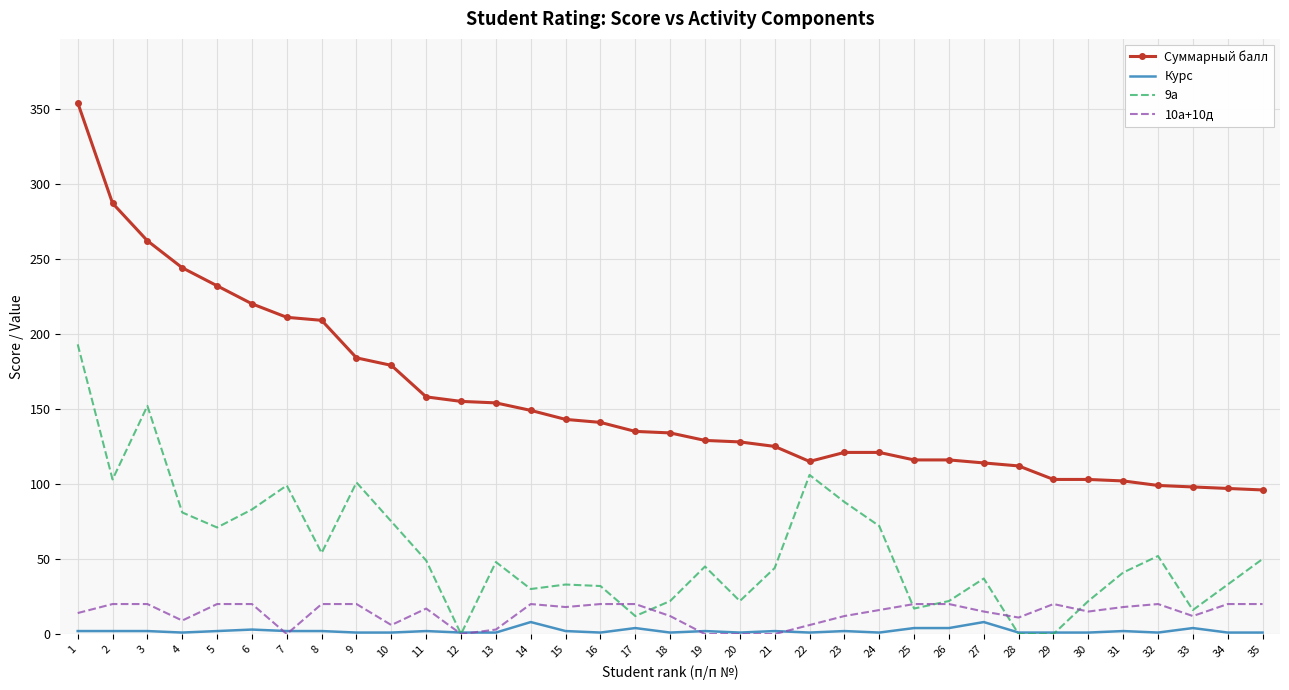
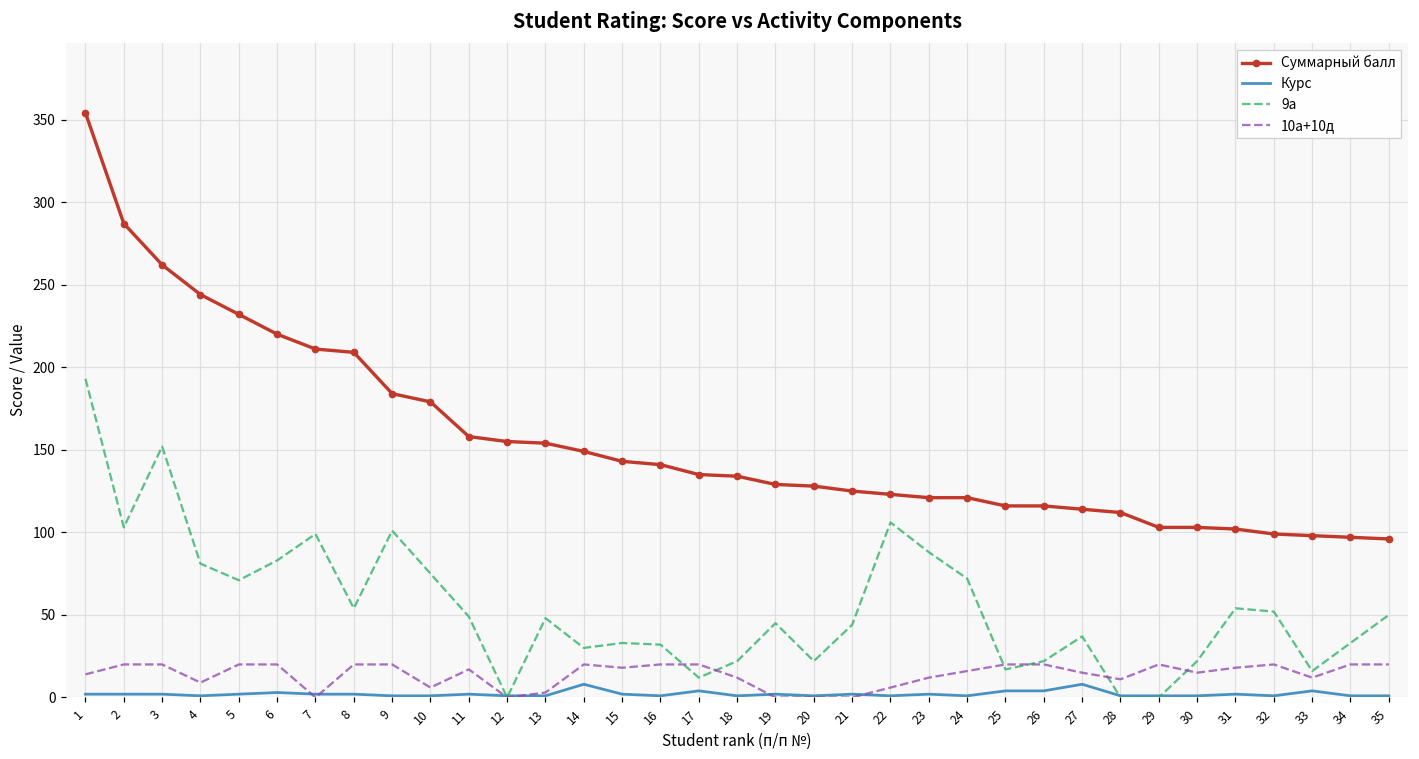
  {
    "Суммарный балл": {
      "1": 354,
      "2": 287,
      "3": 262,
      "4": 244,
      "5": 232,
      "6": 220,
      "7": 211,
      "8": 209,
      "9": 184,
      "10": 179,
      "11": 158,
      "12": 155,
      "13": 154,
      "14": 149,
      "15": 143,
      "16": 141,
      "17": 135,
      "18": 134,
      "19": 129,
      "20": 128,
      "21": 125,
-     "22": 115,
+     "22": 123,
      "23": 121,
      "24": 121,
      "25": 116,
      "26": 116,
      "27": 114,
      "28": 112,
      "29": 103,
      "30": 103,
      "31": 102,
      "32": 99,
      "33": 98,
      "34": 97,
      "35": 96
    },
    "Курс": {
      "1": 2,
      "2": 2,
      "3": 2,
      "4": 1,
      "5": 2,
      "6": 3,
      "7": 2,
      "8": 2,
      "9": 1,
      "10": 1,
      "11": 2,
      "13": 1,
      "14": 8,
      "15": 2,
      "16": 1,
      "17": 4,
      "18": 1,
      "19": 2,
      "21": 2,
      "22": 1,
      "23": 2,
      "24": 1,
      "25": 4,
      "26": 4,
      "27": 8,
      "30": 1,
      "31": 2,
      "32": 1,
      "33": 4,
      "34": 1,
      "35": 1
    },
    "9а": {
      "1": 193,
      "2": 103,
      "3": 152,
      "4": 81,
      "5": 71,
      "6": 83,
      "7": 99,
      "8": 54,
      "9": 101,
      "10": 75,
      "11": 49,
      "13": 48,
      "14": 30,
      "15": 33,
      "16": 32,
      "17": 12,
      "18": 22,
      "19": 45,
      "20": 22,
      "21": 44,
      "22": 106,
      "23": 88,
      "24": 72,
      "25": 17,
      "26": 22,
      "27": 37,
      "30": 22,
-     "31": 41,
+     "31": 54,
      "32": 52,
      "33": 16,
      "34": 33,
      "35": 50
    },
    "10а+10д": {
      "1": 14,
      "2": 20,
      "3": 20,
      "4": 9,
      "5": 20,
      "6": 20,
      "7": 0,
      "8": 20,
      "9": 20,
      "10": 6,
      "11": 17,
      "13": 3,
      "14": 20,
      "15": 18,
      "16": 20,
      "17": 20,
      "18": 12,
      "19": 0,
      "21": 0,
      "22": 6,
      "23": 12,
      "24": 16,
      "25": 20,
      "26": 20,
      "27": 15,
      "28": 11,
      "29": 20,
      "30": 15,
      "31": 18,
      "32": 20,
      "33": 12,
      "34": 20,
      "35": 20
    }
  }
